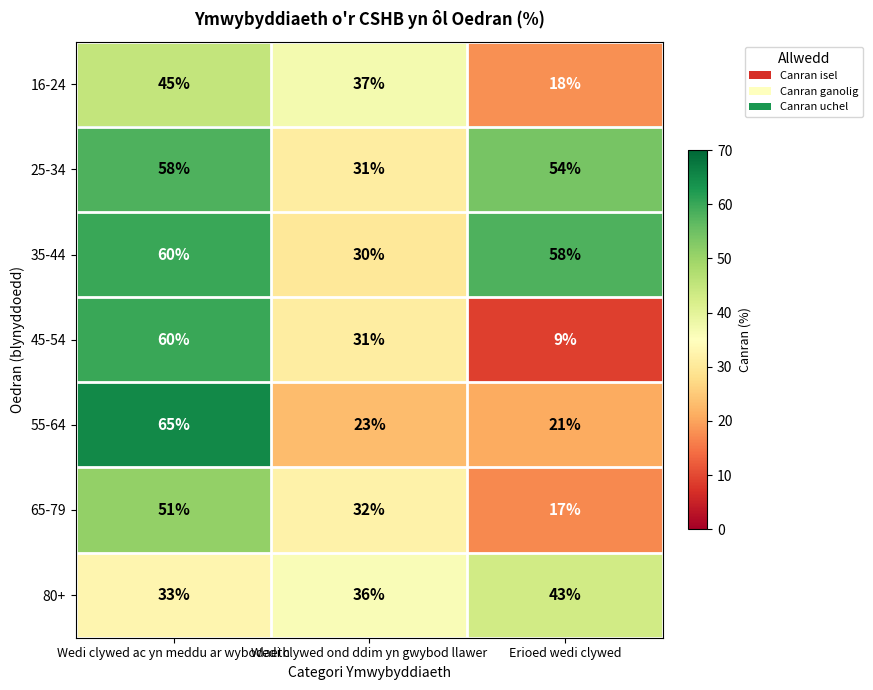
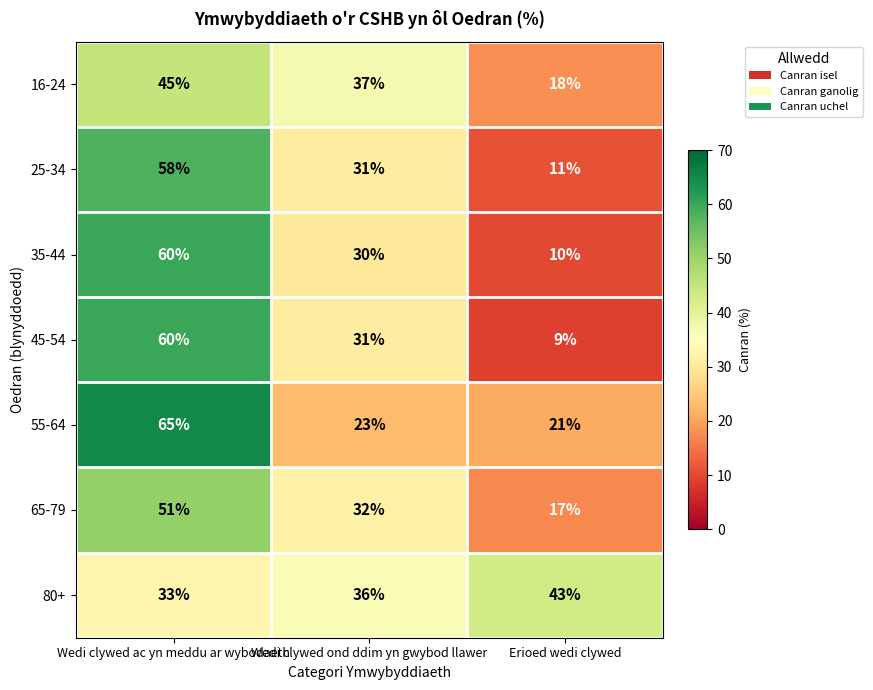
  {
    "16-24": {
      "Erioed wedi clywed": "18%"
    },
    "25-34": {
-     "Erioed wedi clywed": "54%"
+     "Erioed wedi clywed": "11%"
    },
    "35-44": {
-     "Erioed wedi clywed": "58%"
+     "Erioed wedi clywed": "10%"
    },
    "45-54": {
      "Erioed wedi clywed": "9%"
    },
    "55-64": {
      "Erioed wedi clywed": "21%"
    },
    "65-79": {
      "Erioed wedi clywed": "17%"
    },
    "80+": {
      "Erioed wedi clywed": "43%"
    }
  }
